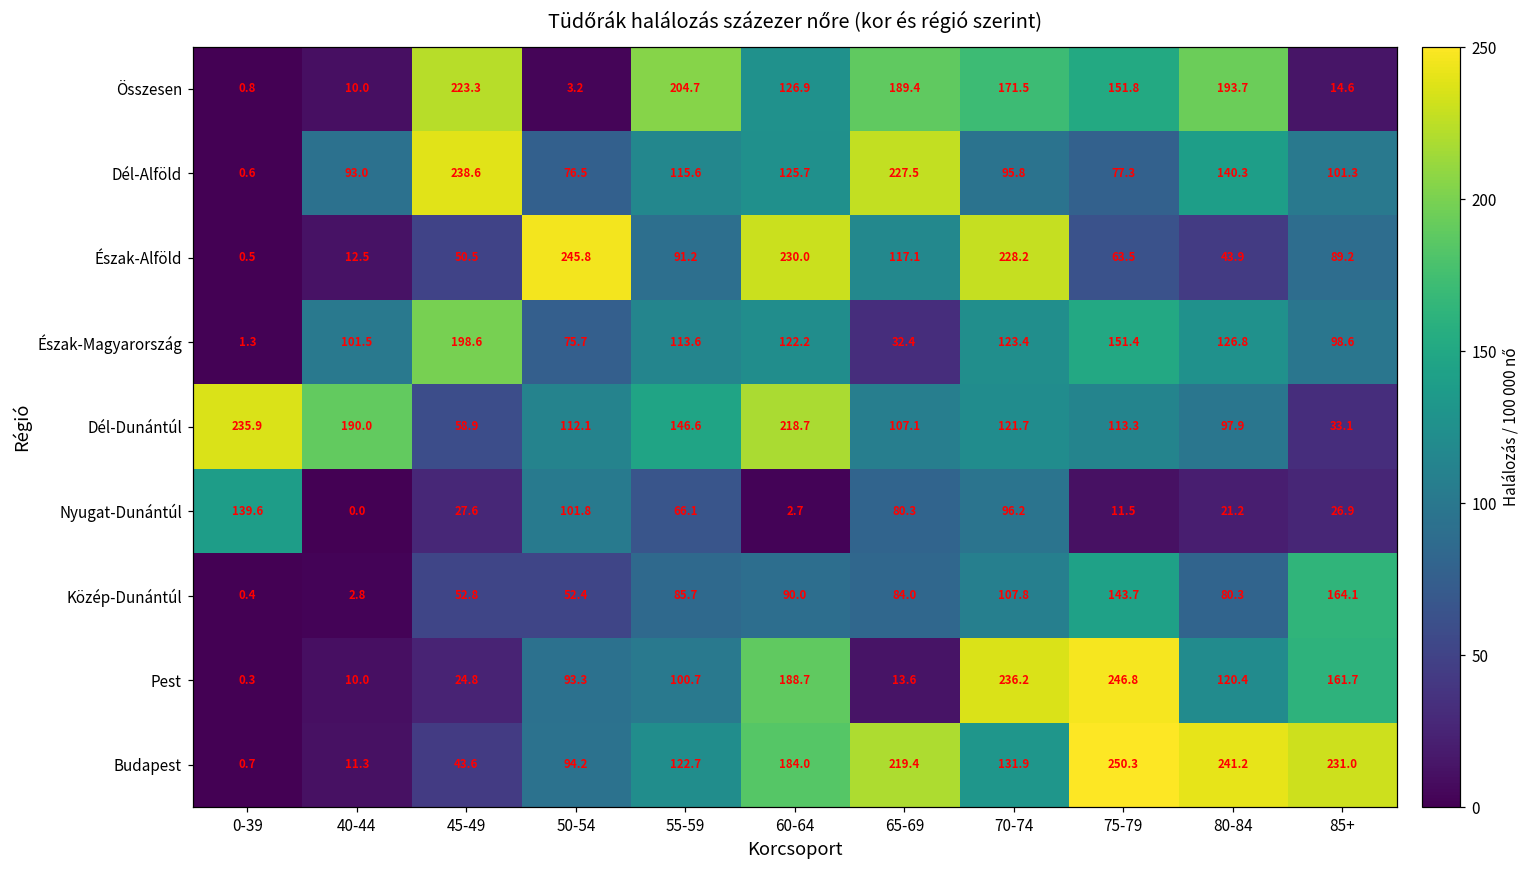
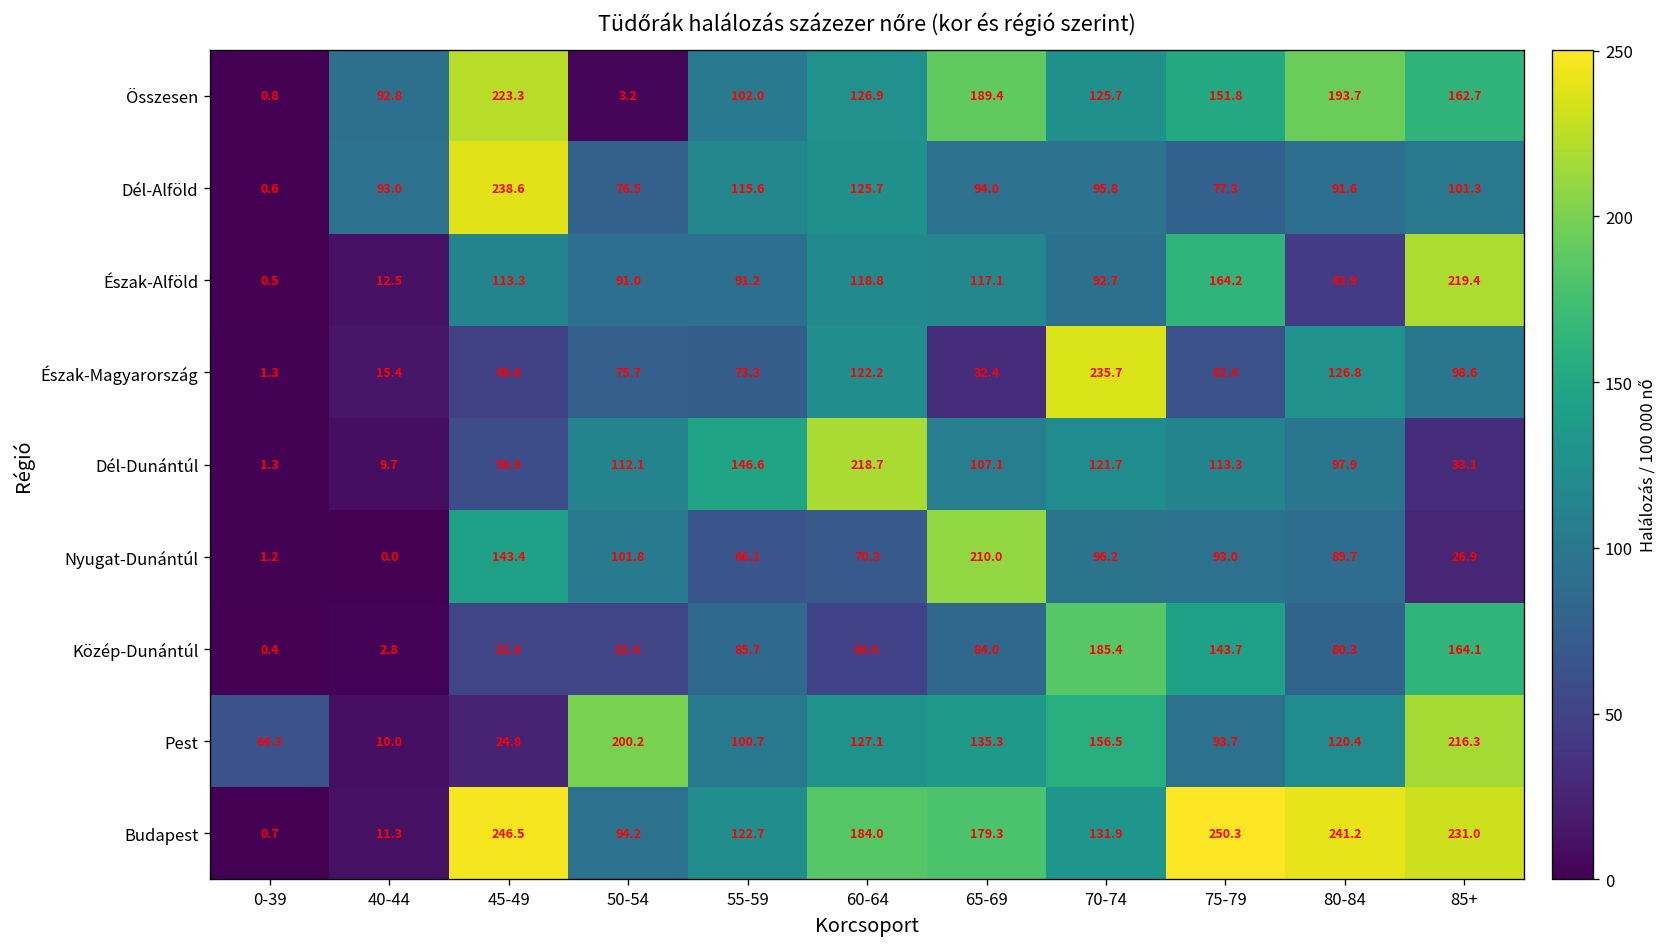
  {
    "Összesen": {
      "0-39": 0.8,
-     "40-44": 10.0,
+     "40-44": 92.8,
      "45-49": 223.3,
      "50-54": 3.2,
-     "55-59": 204.7,
+     "55-59": 102.0,
      "60-64": 126.9,
      "65-69": 189.4,
-     "70-74": 171.5,
+     "70-74": 125.7,
      "75-79": 151.8,
      "80-84": 193.7,
-     "85+": 14.6
+     "85+": 162.7
    },
    "Dél-Alföld": {
      "0-39": 0.6,
      "40-44": 93.0,
      "45-49": 238.6,
      "50-54": 76.5,
      "55-59": 115.6,
      "60-64": 125.7,
-     "65-69": 227.5,
+     "65-69": 94.0,
      "70-74": 95.8,
      "75-79": 77.3,
-     "80-84": 140.3,
+     "80-84": 91.6,
      "85+": 101.3
    },
    "Észak-Alföld": {
      "0-39": 0.5,
      "40-44": 12.5,
-     "45-49": 50.5,
-     "50-54": 245.8,
+     "45-49": 113.3,
+     "50-54": 91.0,
      "55-59": 91.2,
-     "60-64": 230.0,
+     "60-64": 118.8,
      "65-69": 117.1,
-     "70-74": 228.2,
-     "75-79": 63.5,
+     "70-74": 92.7,
+     "75-79": 164.2,
      "80-84": 43.9,
-     "85+": 89.2
+     "85+": 219.4
    },
    "Észak-Magyarország": {
      "0-39": 1.3,
-     "40-44": 101.5,
-     "45-49": 198.6,
+     "40-44": 15.4,
+     "45-49": 48.6,
      "50-54": 75.7,
-     "55-59": 113.6,
+     "55-59": 73.3,
      "60-64": 122.2,
      "65-69": 32.4,
-     "70-74": 123.4,
-     "75-79": 151.4,
+     "70-74": 235.7,
+     "75-79": 62.4,
      "80-84": 126.8,
      "85+": 98.6
    },
    "Dél-Dunántúl": {
-     "0-39": 235.9,
-     "40-44": 190.0,
+     "0-39": 1.3,
+     "40-44": 9.7,
      "45-49": 58.9,
      "50-54": 112.1,
      "55-59": 146.6,
      "60-64": 218.7,
      "65-69": 107.1,
      "70-74": 121.7,
      "75-79": 113.3,
      "80-84": 97.9,
      "85+": 33.1
    },
    "Nyugat-Dunántúl": {
-     "0-39": 139.6,
+     "0-39": 1.2,
      "40-44": 0.0,
-     "45-49": 27.6,
+     "45-49": 143.4,
      "50-54": 101.8,
      "55-59": 66.1,
-     "60-64": 2.7,
-     "65-69": 80.3,
+     "60-64": 70.3,
+     "65-69": 210.0,
      "70-74": 96.2,
-     "75-79": 11.5,
-     "80-84": 21.2,
+     "75-79": 93.0,
+     "80-84": 89.7,
      "85+": 26.9
    },
    "Közép-Dunántúl": {
      "0-39": 0.4,
      "40-44": 2.8,
      "45-49": 52.8,
      "50-54": 52.4,
      "55-59": 85.7,
-     "60-64": 90.0,
+     "60-64": 50.0,
      "65-69": 84.0,
-     "70-74": 107.8,
+     "70-74": 185.4,
      "75-79": 143.7,
      "80-84": 80.3,
      "85+": 164.1
    },
    "Pest": {
-     "0-39": 0.3,
+     "0-39": 64.3,
      "40-44": 10.0,
      "45-49": 24.8,
-     "50-54": 93.3,
+     "50-54": 200.2,
      "55-59": 100.7,
-     "60-64": 188.7,
-     "65-69": 13.6,
-     "70-74": 236.2,
-     "75-79": 246.8,
+     "60-64": 127.1,
+     "65-69": 135.3,
+     "70-74": 156.5,
+     "75-79": 93.7,
      "80-84": 120.4,
-     "85+": 161.7
+     "85+": 216.3
    },
    "Budapest": {
      "0-39": 0.7,
      "40-44": 11.3,
-     "45-49": 43.6,
+     "45-49": 246.5,
      "50-54": 94.2,
      "55-59": 122.7,
      "60-64": 184.0,
-     "65-69": 219.4,
+     "65-69": 179.3,
      "70-74": 131.9,
      "75-79": 250.3,
      "80-84": 241.2,
      "85+": 231.0
    }
  }
